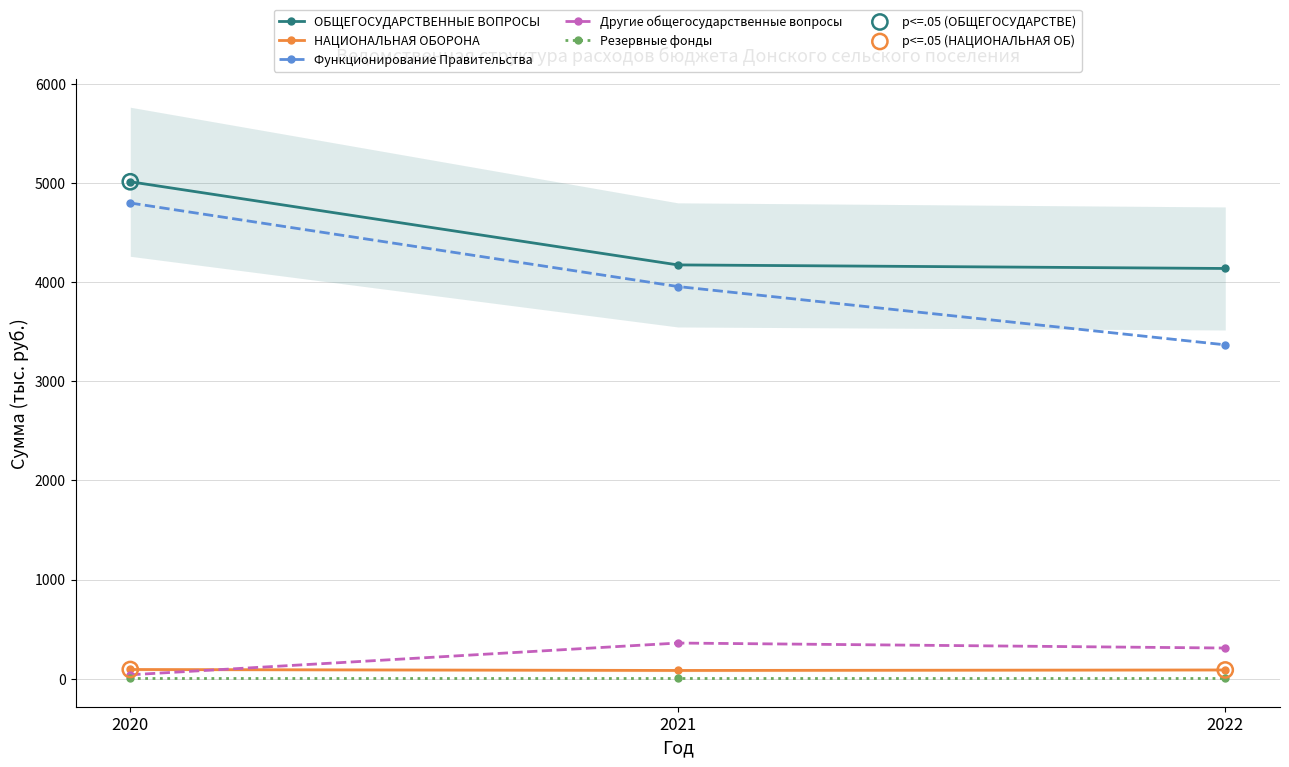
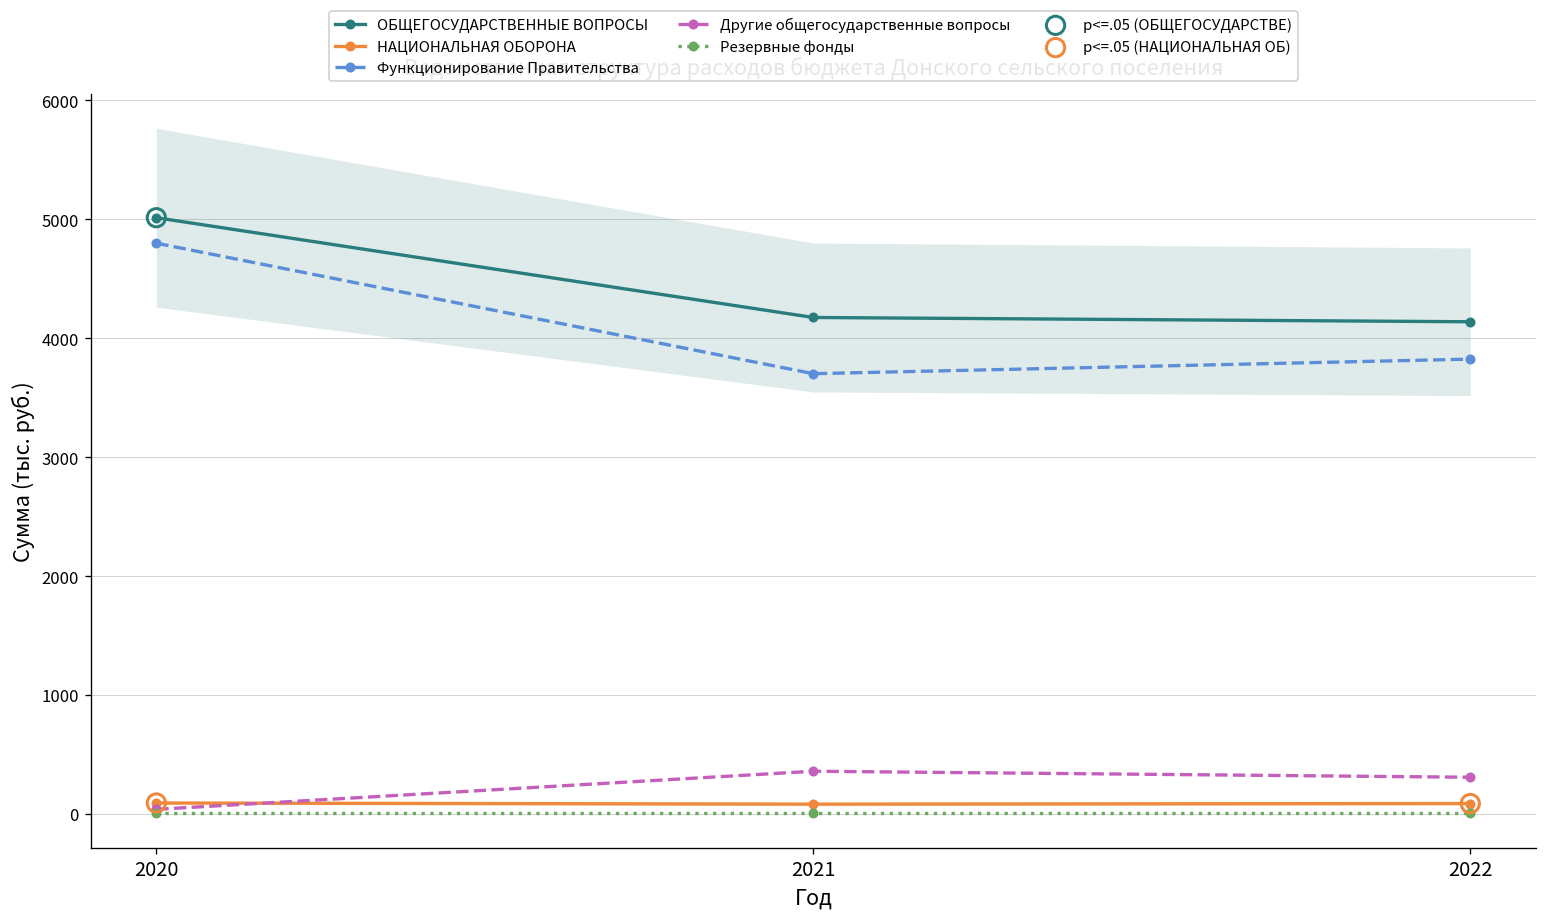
  {
    "Функционирование Правительства": {
      "2020": 4800,
-     "2021": 4000,
-     "2022": 3400
+     "2021": 3700,
+     "2022": 3800
    },
    "Другие общегосударственные вопросы": {
      "2020": 0,
      "2021": 400,
      "2022": 300
    },
    "Резервные фонды": {
      "2020": 0,
      "2021": 0,
      "2022": 0
    }
  }
